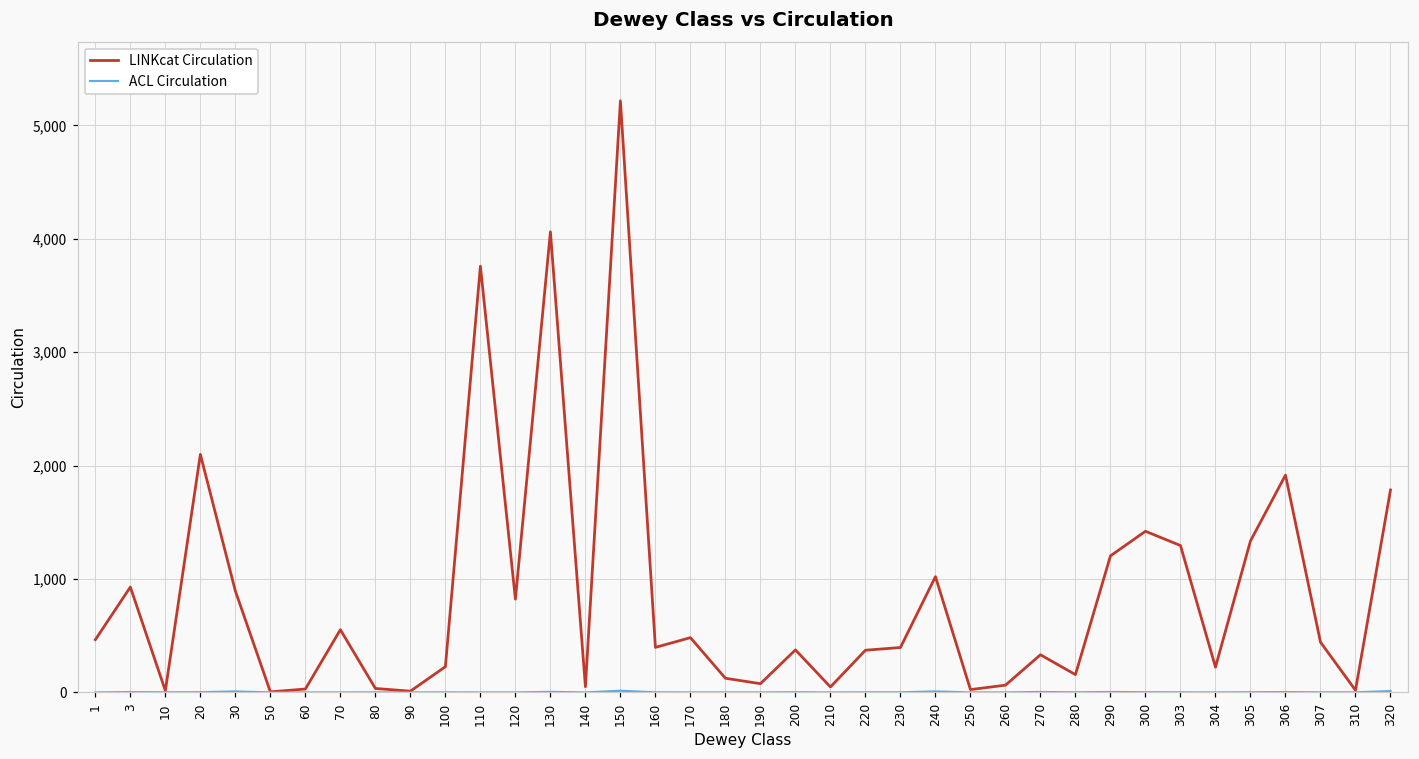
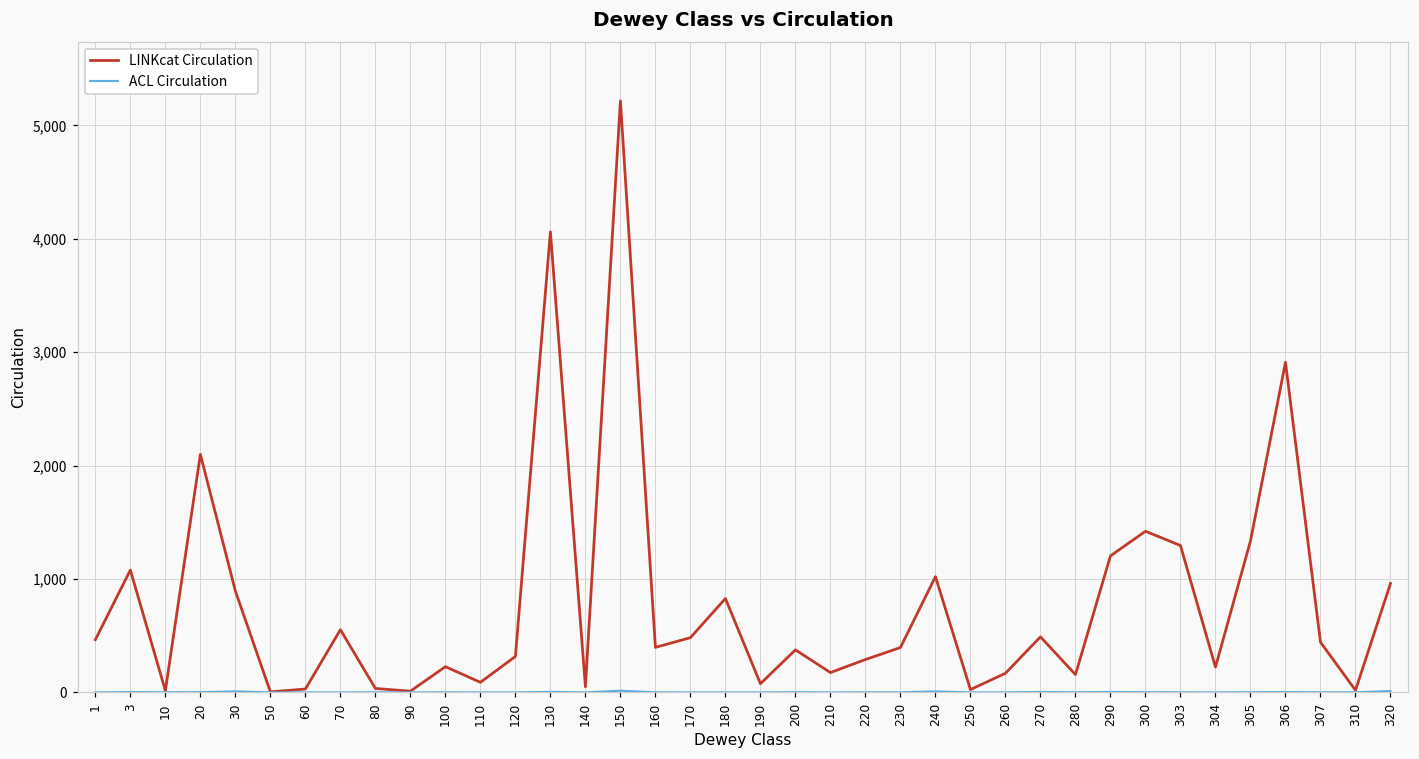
  {
    "LINKcat Circulation": {
      "1": "470",
-     "3": "930",
+     "3": "1,080",
      "20": "2,100",
      "30": "890",
      "60": "30",
      "70": "550",
      "80": "40",
      "100": "230",
-     "110": "3,760",
-     "120": "820",
+     "110": "90",
+     "120": "320",
      "130": "4,060",
      "140": "50",
      "150": "5,220",
      "160": "400",
      "170": "480",
-     "180": "130",
+     "180": "830",
      "190": "80",
      "200": "380",
-     "210": "50",
-     "220": "370",
+     "210": "180",
+     "220": "290",
      "230": "400",
      "240": "1,020",
      "250": "30",
-     "260": "60",
-     "270": "330",
+     "260": "170",
+     "270": "490",
      "280": "160",
      "290": "1,200",
      "300": "1,420",
      "303": "1,300",
      "304": "220",
      "305": "1,340",
-     "306": "1,920",
+     "306": "2,910",
      "307": "440",
-     "320": "1,790"
+     "320": "960"
    },
    "ACL Circulation": {
      "1": "0",
      "3": "0",
      "20": "0",
      "30": "10",
      "60": "0",
      "70": "0",
      "80": "0",
      "100": "0",
      "110": "0",
      "120": "0",
      "130": "10",
      "140": "0",
      "150": "20",
      "160": "0",
      "170": "0",
      "180": "0",
      "190": "0",
      "200": "0",
      "210": "0",
      "220": "0",
      "230": "0",
      "240": "10",
      "250": "0",
      "260": "0",
      "270": "0",
      "280": "0",
      "290": "0",
      "300": "0",
      "303": "0",
      "304": "0",
      "305": "0",
      "306": "0",
      "307": "0",
      "320": "10"
    }
  }
